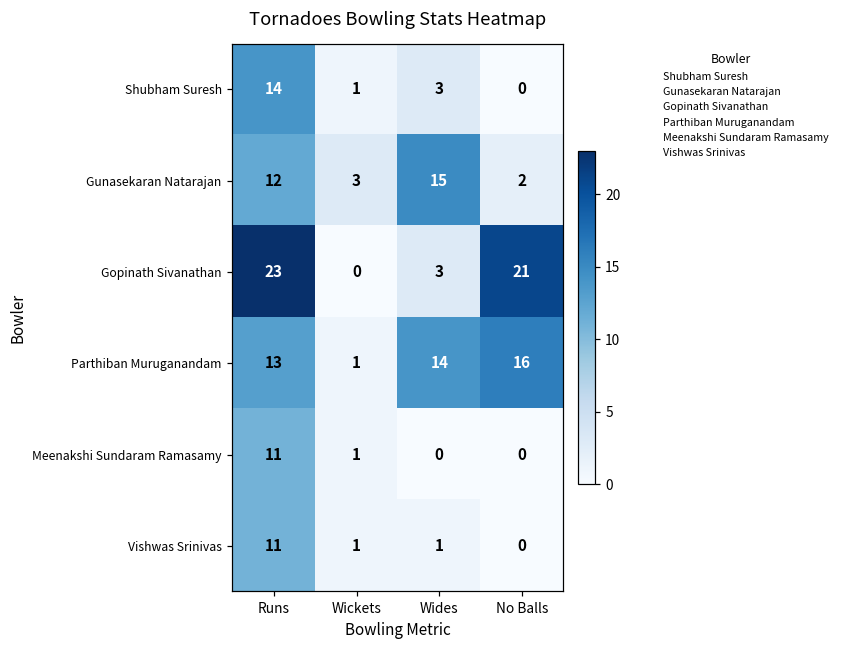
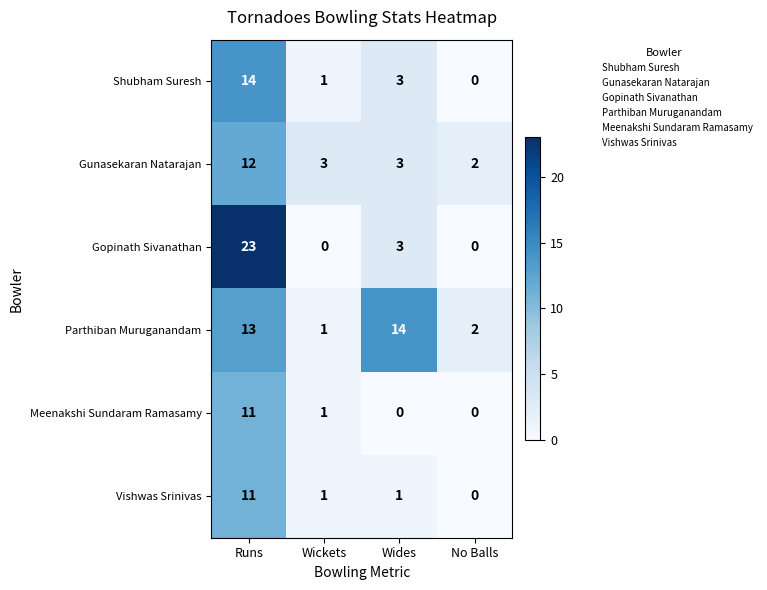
  {
    "Shubham Suresh": {
      "Runs": 14,
      "Wickets": 1,
      "Wides": 3,
      "No Balls": 0
    },
    "Gunasekaran Natarajan": {
      "Runs": 12,
      "Wickets": 3,
-     "Wides": 15,
+     "Wides": 3,
      "No Balls": 2
    },
    "Gopinath Sivanathan": {
      "Runs": 23,
      "Wickets": 0,
      "Wides": 3,
-     "No Balls": 21
+     "No Balls": 0
    },
    "Parthiban Muruganandam": {
      "Runs": 13,
      "Wickets": 1,
      "Wides": 14,
-     "No Balls": 16
+     "No Balls": 2
    },
    "Meenakshi Sundaram Ramasamy": {
      "Runs": 11,
      "Wickets": 1,
      "Wides": 0,
      "No Balls": 0
    },
    "Vishwas Srinivas": {
      "Runs": 11,
      "Wickets": 1,
      "Wides": 1,
      "No Balls": 0
    }
  }
